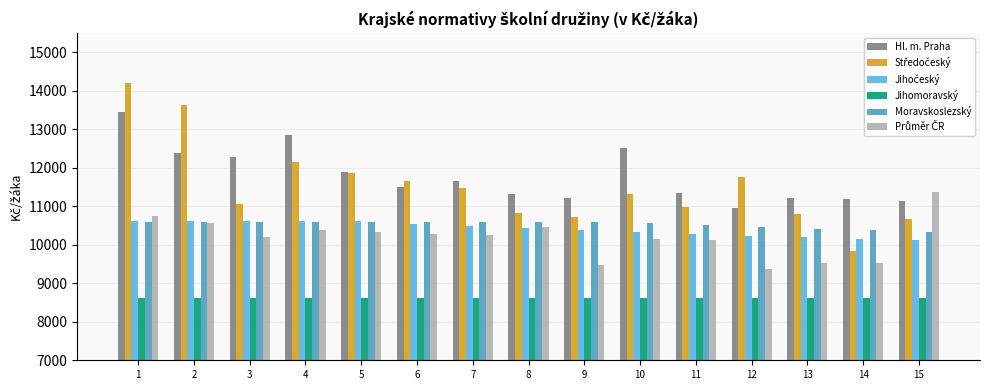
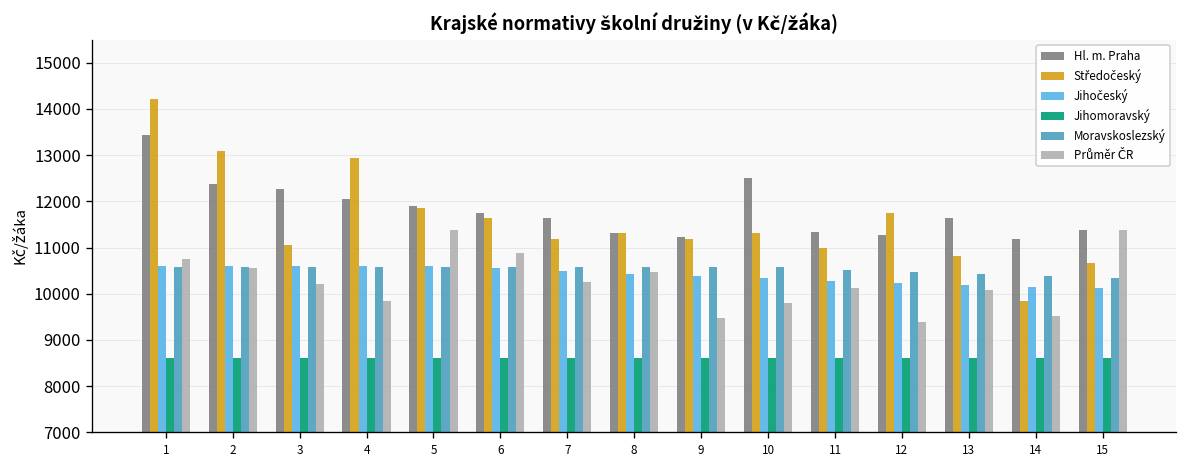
  {
    "Hl. m. Praha": {
      "1": 13400,
      "2": 12400,
      "3": 12300,
-     "4": 12900,
+     "4": 12100,
      "5": 11900,
-     "6": 11500,
+     "6": 11800,
      "7": 11600,
      "8": 11300,
      "9": 11200,
      "10": 12500,
      "11": 11300,
-     "12": 11000,
-     "13": 11200,
+     "12": 11300,
+     "13": 11600,
      "14": 11200,
-     "15": 11100
+     "15": 11400
    },
    "Středočeský": {
      "1": 14200,
-     "2": 13600,
+     "2": 13100,
      "3": 11100,
-     "4": 12100,
+     "4": 12900,
      "5": 11900,
      "6": 11600,
-     "7": 11500,
-     "8": 10800,
-     "9": 10700,
+     "7": 11200,
+     "8": 11300,
+     "9": 11200,
      "10": 11300,
      "11": 11000,
      "12": 11700,
      "13": 10800,
      "14": 9800,
      "15": 10700
    },
    "Jihomoravský": {
      "1": 8600,
      "2": 8600,
      "3": 8600,
      "4": 8600,
      "5": 8600,
      "6": 8600,
      "7": 8600,
      "8": 8600,
      "9": 8600,
      "10": 8600,
      "11": 8600,
      "12": 8600,
      "13": 8600,
      "14": 8600,
      "15": 8600
    },
    "Průměr ČR": {
      "1": 10700,
      "2": 10600,
      "3": 10200,
-     "4": 10400,
-     "5": 10300,
-     "6": 10300,
+     "4": 9800,
+     "5": 11400,
+     "6": 10900,
      "7": 10300,
      "8": 10500,
      "9": 9500,
-     "10": 10200,
+     "10": 9800,
      "11": 10100,
      "12": 9400,
-     "13": 9500,
+     "13": 10100,
      "14": 9500,
      "15": 11400
    }
  }
